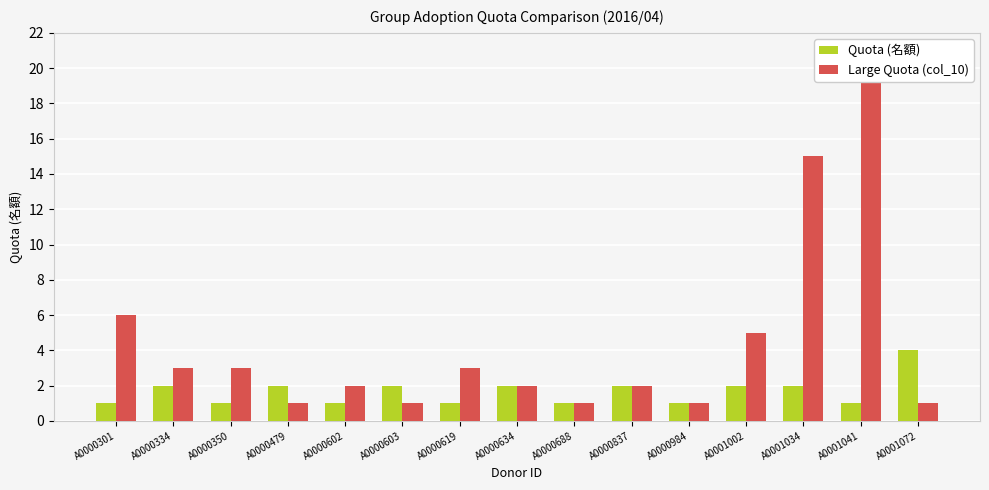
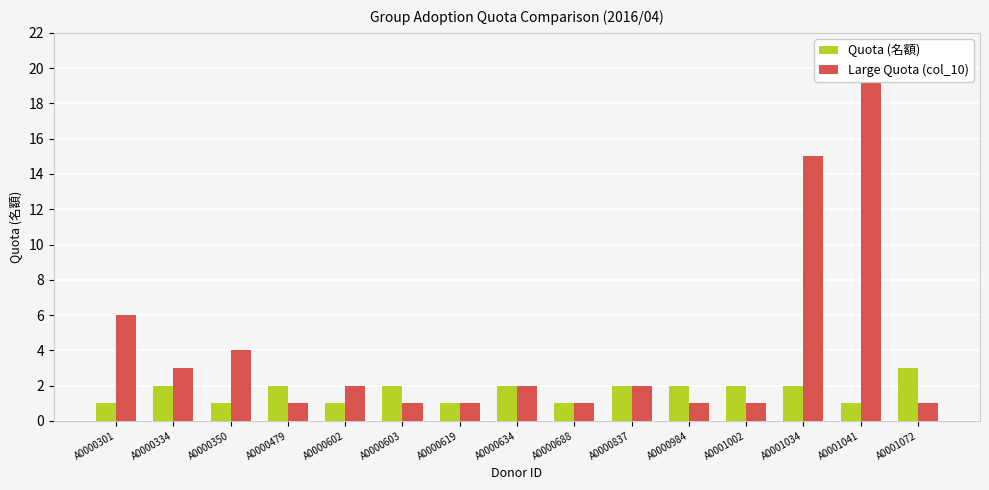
  {
    "Quota (名額)": {
      "A0000301": 1,
      "A0000334": 2,
      "A0000350": 1,
      "A0000479": 2,
      "A0000602": 1,
      "A0000603": 2,
      "A0000619": 1,
      "A0000634": 2,
      "A0000688": 1,
      "A0000837": 2,
-     "A0000984": 1,
+     "A0000984": 2,
      "A0001002": 2,
      "A0001034": 2,
      "A0001041": 1,
-     "A0001072": 4
+     "A0001072": 3
    },
    "Large Quota (col_10)": {
      "A0000301": 6,
      "A0000334": 3,
-     "A0000350": 3,
+     "A0000350": 4,
      "A0000479": 1,
      "A0000602": 2,
      "A0000603": 1,
-     "A0000619": 3,
+     "A0000619": 1,
      "A0000634": 2,
      "A0000688": 1,
      "A0000837": 2,
      "A0000984": 1,
-     "A0001002": 5,
+     "A0001002": 1,
      "A0001034": 15,
      "A0001072": 1
    }
  }
